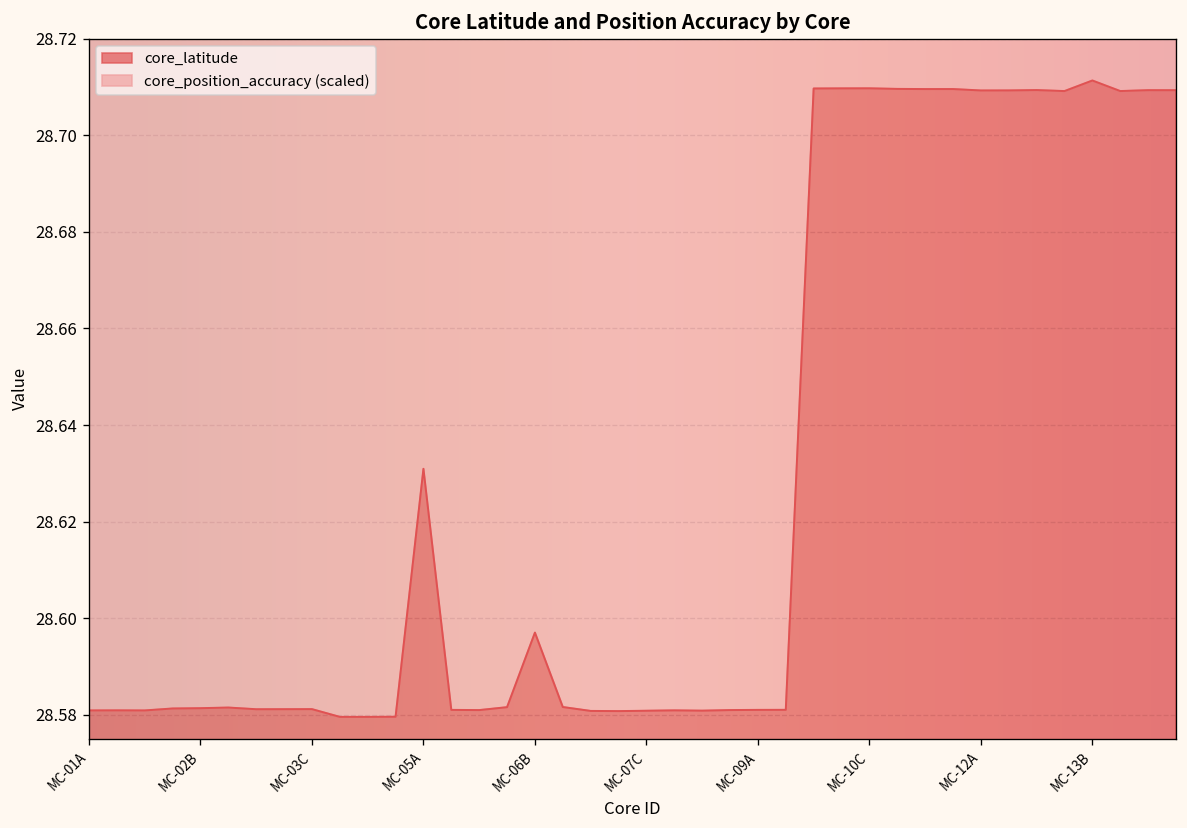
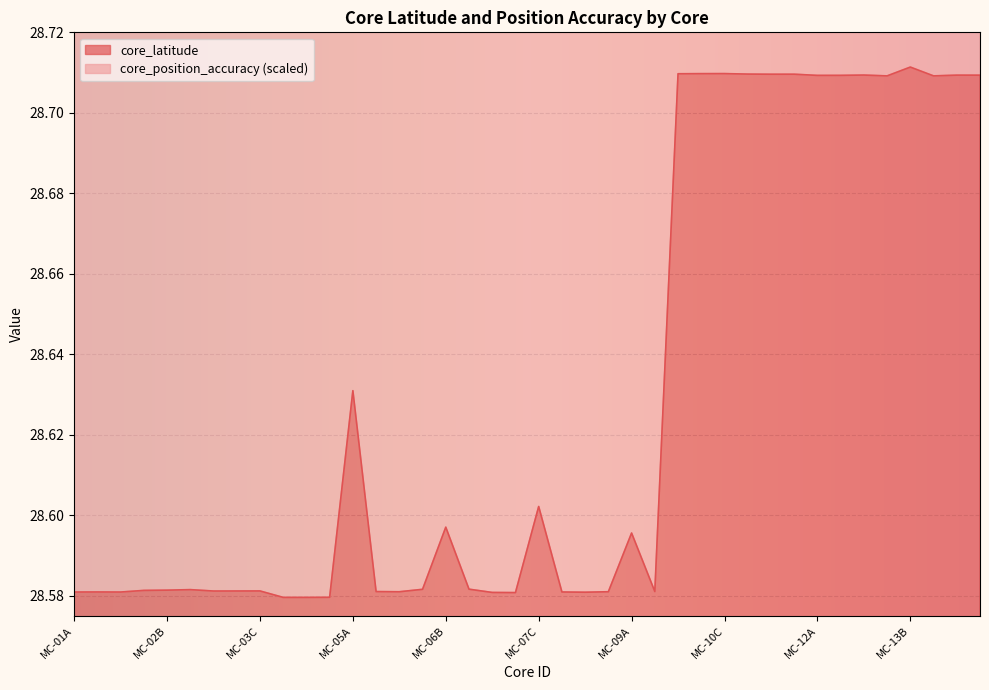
  {
    "core_latitude": {
      "MC-01A": 28.581,
      "MC-02B": 28.581,
      "MC-03C": 28.581,
      "MC-05A": 28.631,
      "MC-06B": 28.597,
-     "MC-07C": 28.581,
-     "MC-09A": 28.581,
+     "MC-07C": 28.602,
+     "MC-09A": 28.596,
      "MC-10C": 28.710,
      "MC-12A": 28.709,
      "MC-13B": 28.711
    }
  }
